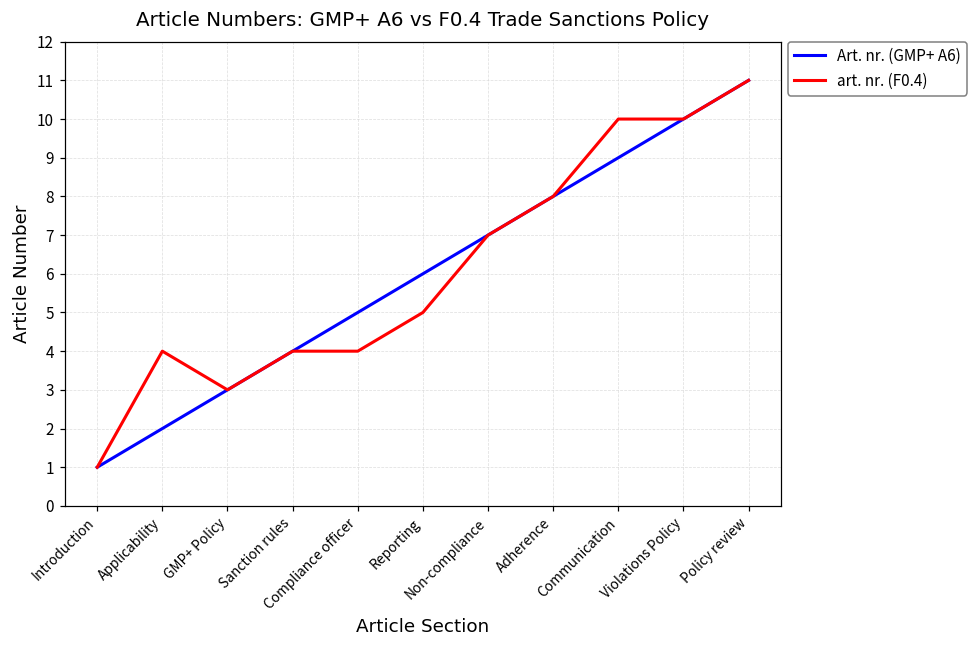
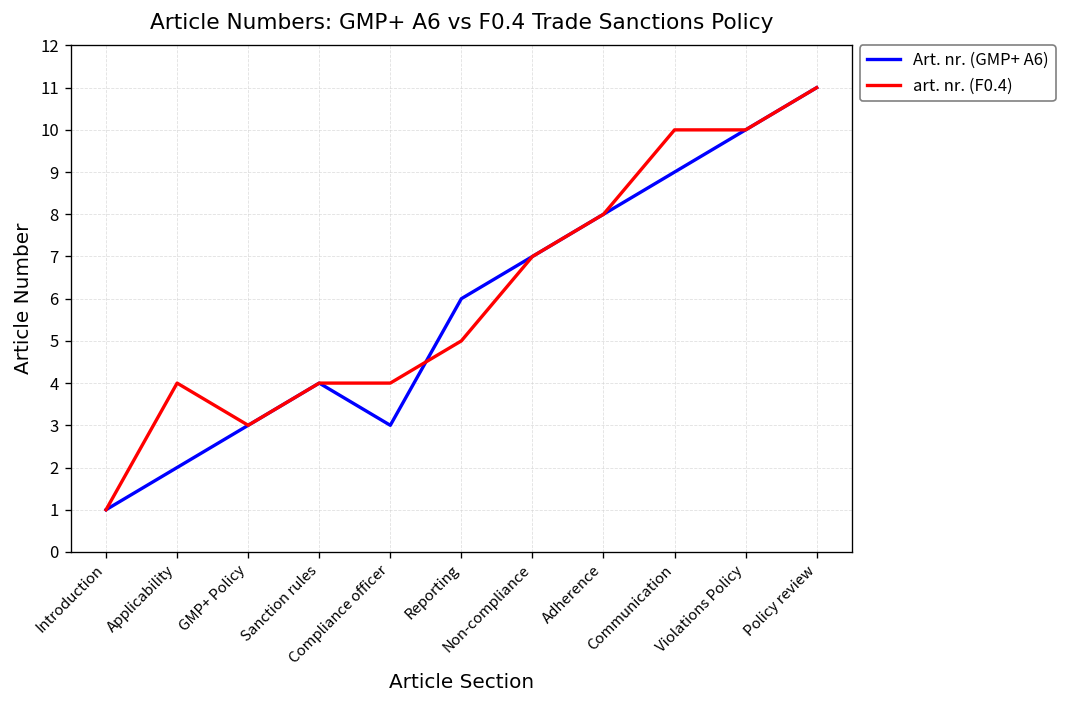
  {
    "Art. nr. (GMP+ A6)": {
      "Applicability": 2,
-     "Compliance officer": 5,
+     "Compliance officer": 3,
      "Reporting": 6,
      "Communication": 9
    },
    "art. nr. (F0.4)": {
      "Applicability": 4,
      "Compliance officer": 4,
      "Reporting": 5,
      "Communication": 10
    }
  }
